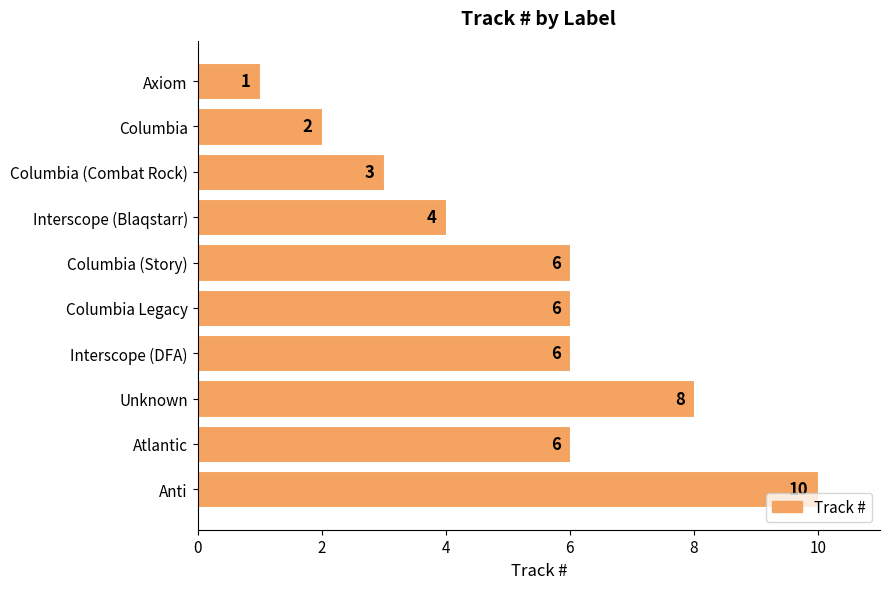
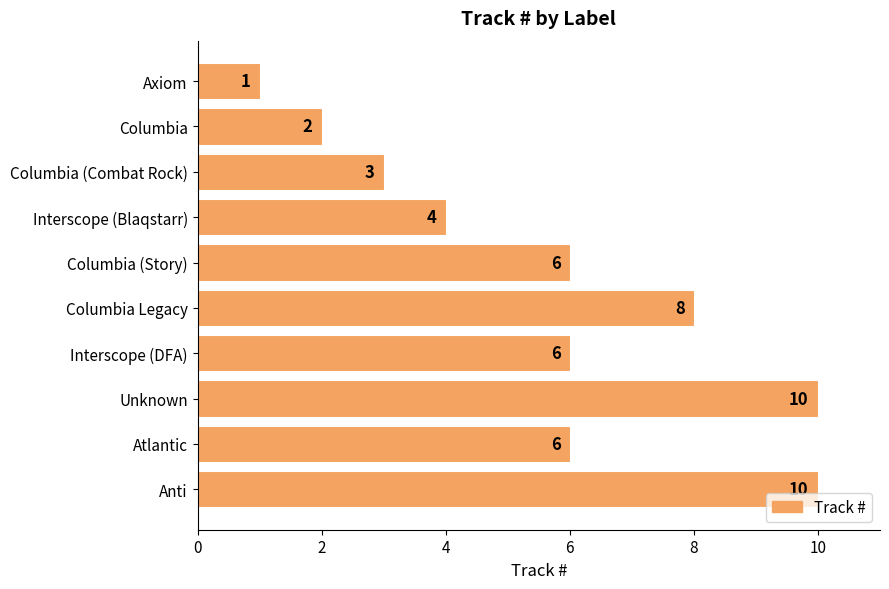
  {
    "Axiom": 1,
    "Columbia": 2,
    "Columbia (Combat Rock)": 3,
    "Interscope (Blaqstarr)": 4,
    "Columbia (Story)": 6,
-   "Columbia Legacy": 6,
+   "Columbia Legacy": 8,
    "Interscope (DFA)": 6,
-   "Unknown": 8,
+   "Unknown": 10,
    "Atlantic": 6
  }
